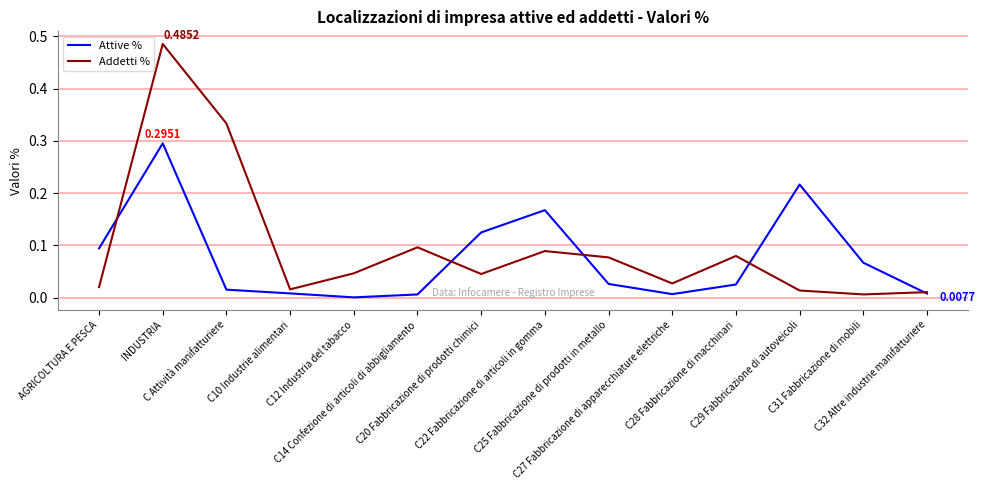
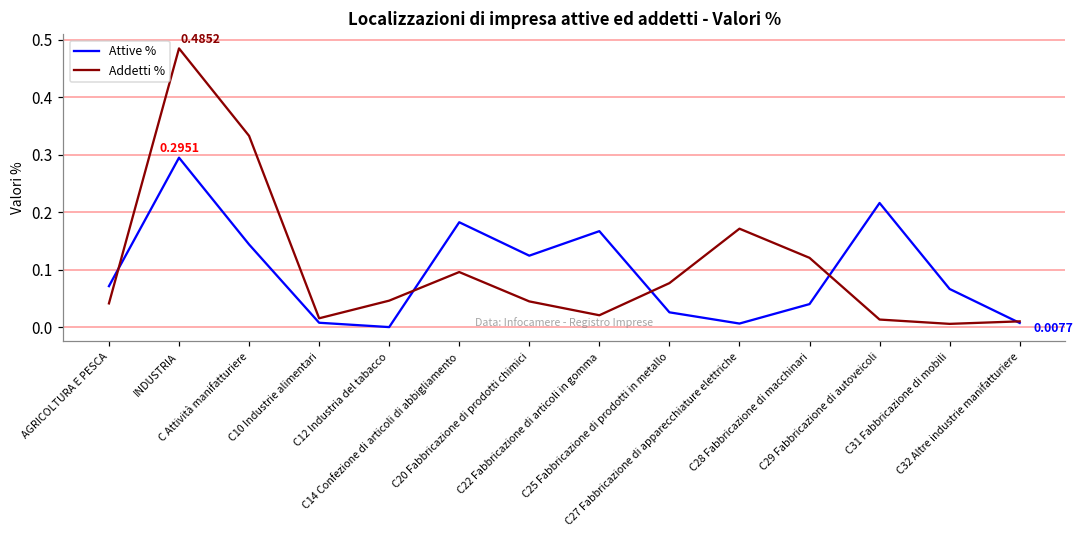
  {
    "Attive %": {
-     "AGRICOLTURA E PESCA": 0.09,
-     "C Attività manifatturiere": 0.02,
+     "AGRICOLTURA E PESCA": 0.07,
+     "C Attività manifatturiere": 0.14,
      "C10 Industrie alimentari": 0.01,
      "C12 Industria del tabacco": 0.00,
-     "C14 Confezione di articoli di abbigliamento": 0.01,
+     "C14 Confezione di articoli di abbigliamento": 0.18,
      "C20 Fabbricazione di prodotti chimici": 0.12,
      "C22 Fabbricazione di articoli in gomma": 0.17,
      "C25 Fabbricazione di prodotti in metallo": 0.03,
      "C27 Fabbricazione di apparecchiature elettriche": 0.01,
-     "C28 Fabbricazione di macchinari": 0.03,
+     "C28 Fabbricazione di macchinari": 0.04,
      "C29 Fabbricazione di autoveicoli": 0.22,
      "C31 Fabbricazione di mobili": 0.07
    },
    "Addetti %": {
-     "AGRICOLTURA E PESCA": 0.02,
+     "AGRICOLTURA E PESCA": 0.04,
      "C Attività manifatturiere": 0.33,
      "C10 Industrie alimentari": 0.02,
      "C12 Industria del tabacco": 0.05,
      "C14 Confezione di articoli di abbigliamento": 0.10,
      "C20 Fabbricazione di prodotti chimici": 0.05,
-     "C22 Fabbricazione di articoli in gomma": 0.09,
+     "C22 Fabbricazione di articoli in gomma": 0.02,
      "C25 Fabbricazione di prodotti in metallo": 0.08,
-     "C27 Fabbricazione di apparecchiature elettriche": 0.03,
-     "C28 Fabbricazione di macchinari": 0.08,
+     "C27 Fabbricazione di apparecchiature elettriche": 0.17,
+     "C28 Fabbricazione di macchinari": 0.12,
      "C29 Fabbricazione di autoveicoli": 0.01,
      "C31 Fabbricazione di mobili": 0.01
    }
  }
